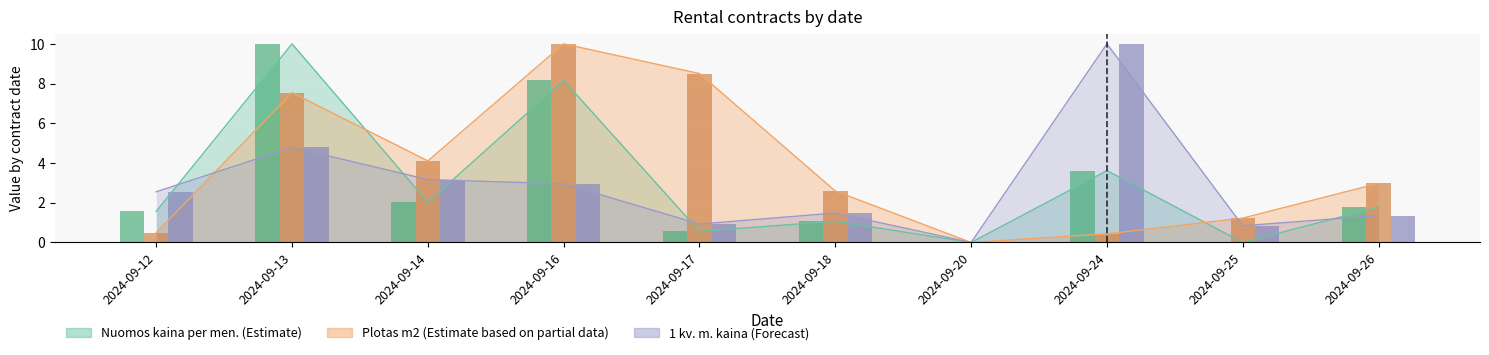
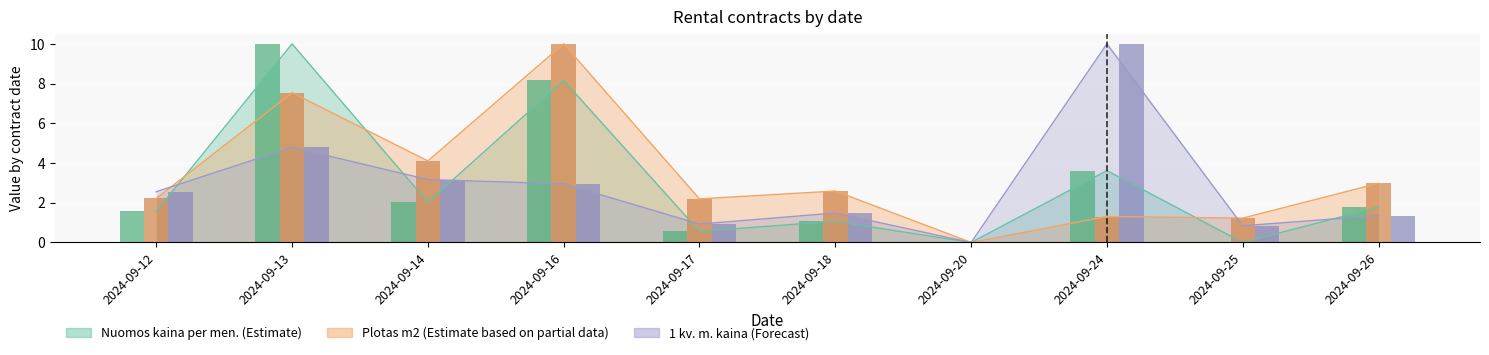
  {
    "Plotas m2 (Estimate based on partial data)": {
-     "2024-09-12": 0.5,
+     "2024-09-12": 2.2,
      "2024-09-13": 7.5,
      "2024-09-14": 4.1,
      "2024-09-16": 10.0,
-     "2024-09-17": 8.5,
+     "2024-09-17": 2.2,
      "2024-09-18": 2.6,
      "2024-09-20": 0.0,
-     "2024-09-24": 0.4,
+     "2024-09-24": 1.3,
      "2024-09-25": 1.2,
      "2024-09-26": 3.0
    }
  }
